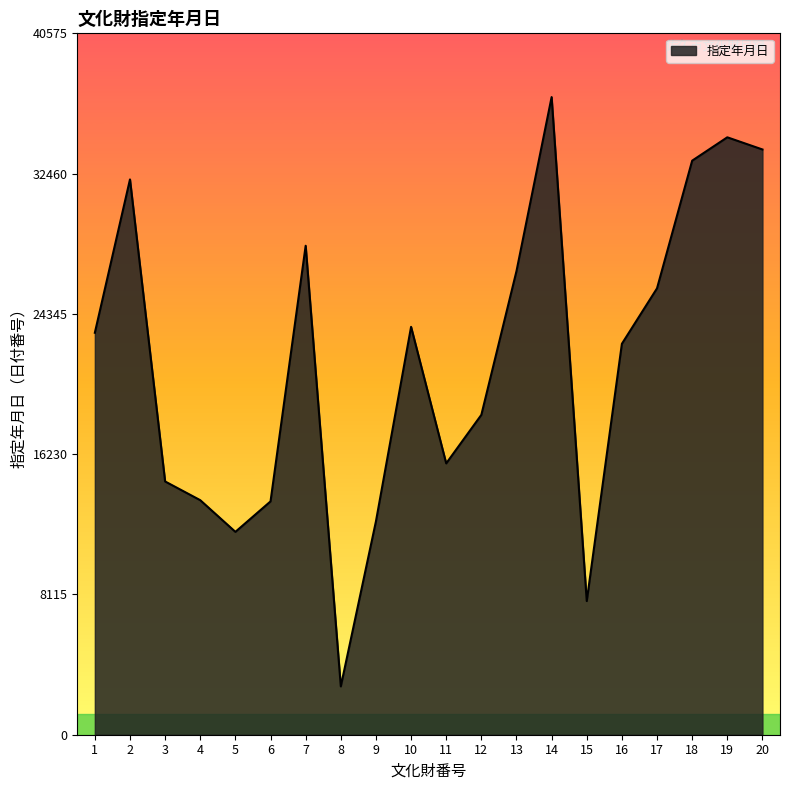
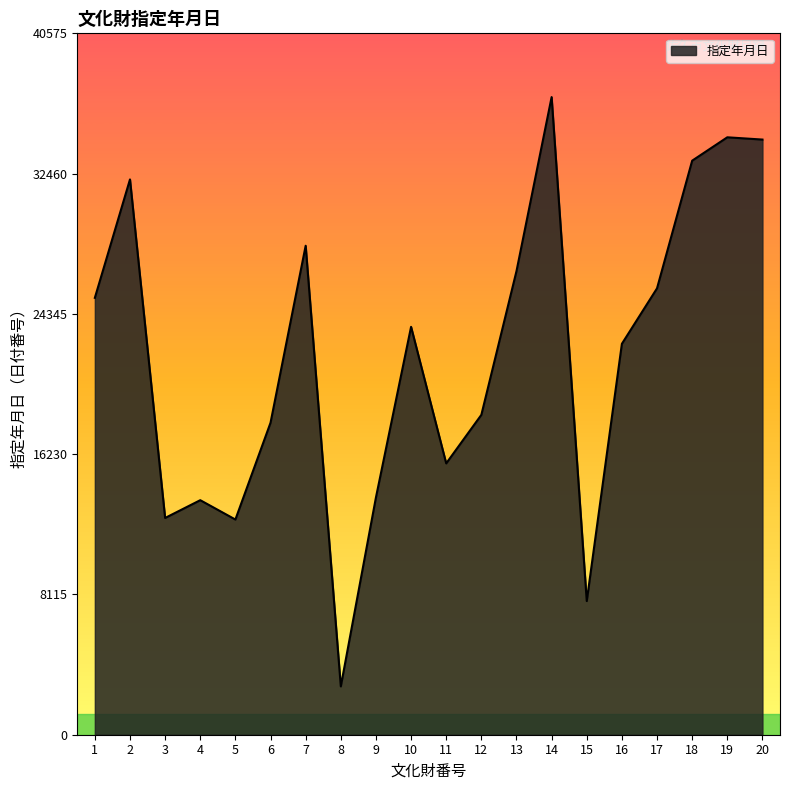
  {
-   "1": 23300,
+   "1": 25300,
    "2": 32100,
-   "3": 14700,
+   "3": 12500,
    "4": 13600,
-   "5": 11700,
-   "6": 13500,
+   "5": 12400,
+   "6": 18000,
    "7": 28300,
    "8": 2800,
-   "9": 12300,
+   "9": 13700,
    "10": 23600,
    "11": 15700,
    "12": 18500,
    "13": 26800,
    "14": 36900,
    "15": 7700,
    "16": 22600,
    "17": 25800,
    "18": 33200,
    "19": 34600,
-   "20": 33900
+   "20": 34400
  }
